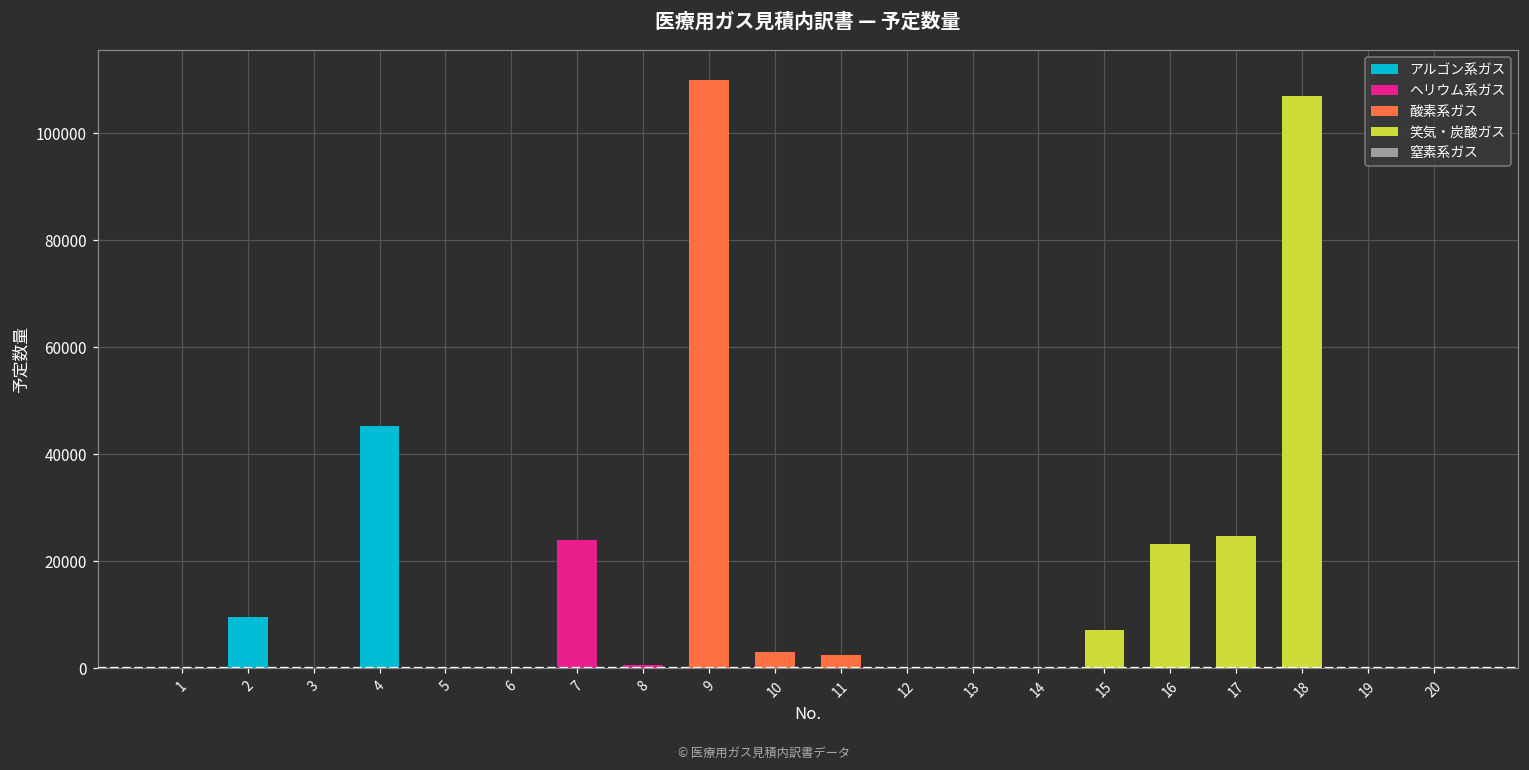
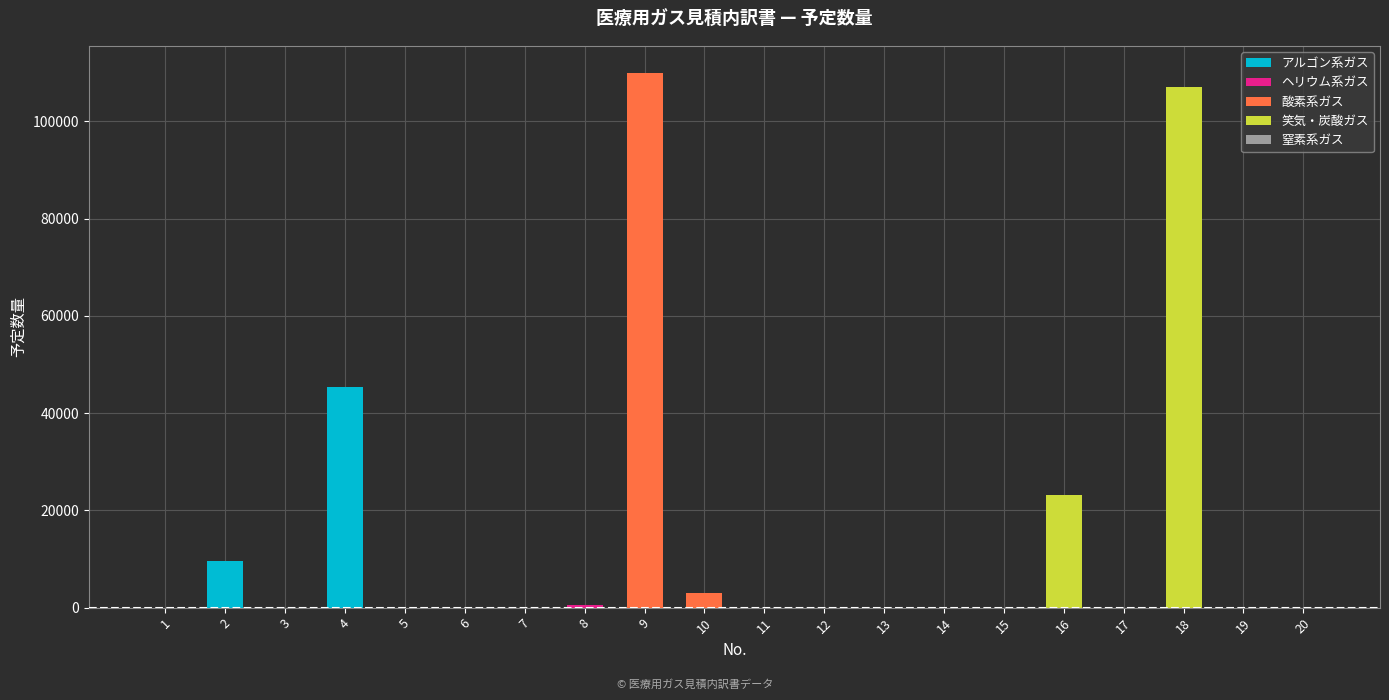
  {
    "2": 10000,
    "4": 45000,
-   "7": 24000,
+   "7": 0,
    "8": 1000,
    "9": 110000,
    "10": 3000,
-   "11": 2000,
-   "15": 7000,
+   "11": 0,
+   "15": 0,
    "16": 23000,
-   "17": 25000,
+   "17": 0,
    "18": 107000
  }
